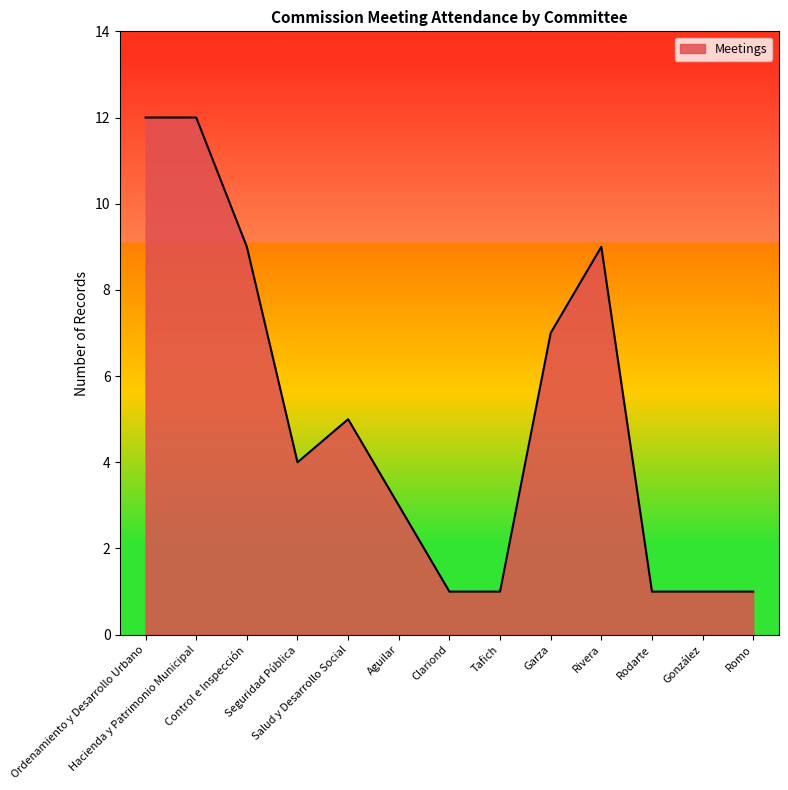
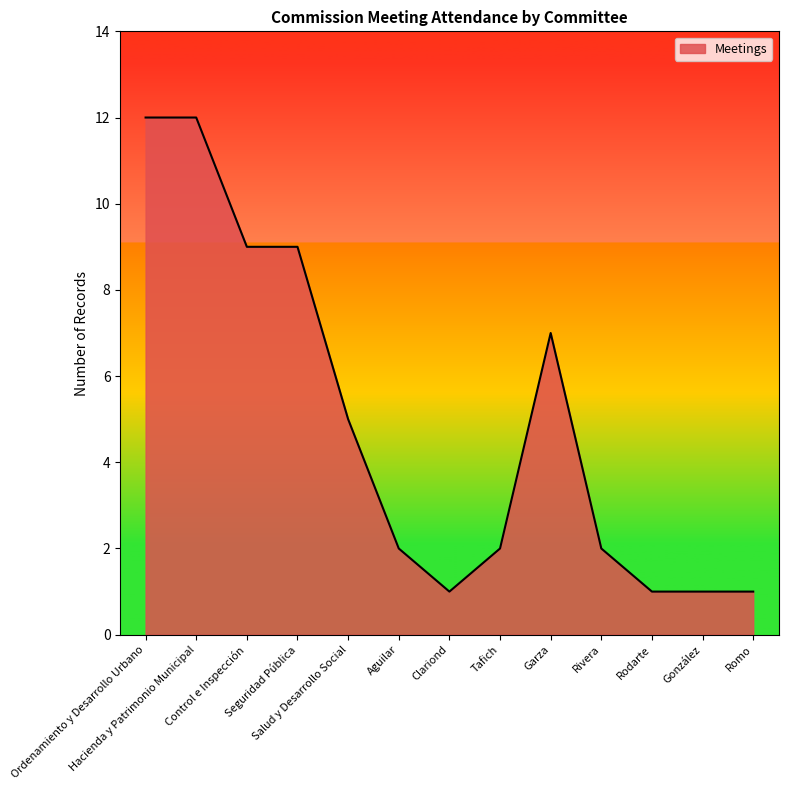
  {
    "Ordenamiento y Desarrollo Urbano": 12,
    "Hacienda y Patrimonio Municipal": 12,
    "Control e Inspección": 9,
-   "Seguridad Pública": 4,
+   "Seguridad Pública": 9,
    "Salud y Desarrollo Social": 5,
-   "Aguilar": 3,
+   "Aguilar": 2,
    "Clariond": 1,
-   "Tafich": 1,
+   "Tafich": 2,
    "Garza": 7,
-   "Rivera": 9,
+   "Rivera": 2,
    "Rodarte": 1,
    "González": 1,
    "Romo": 1
  }
